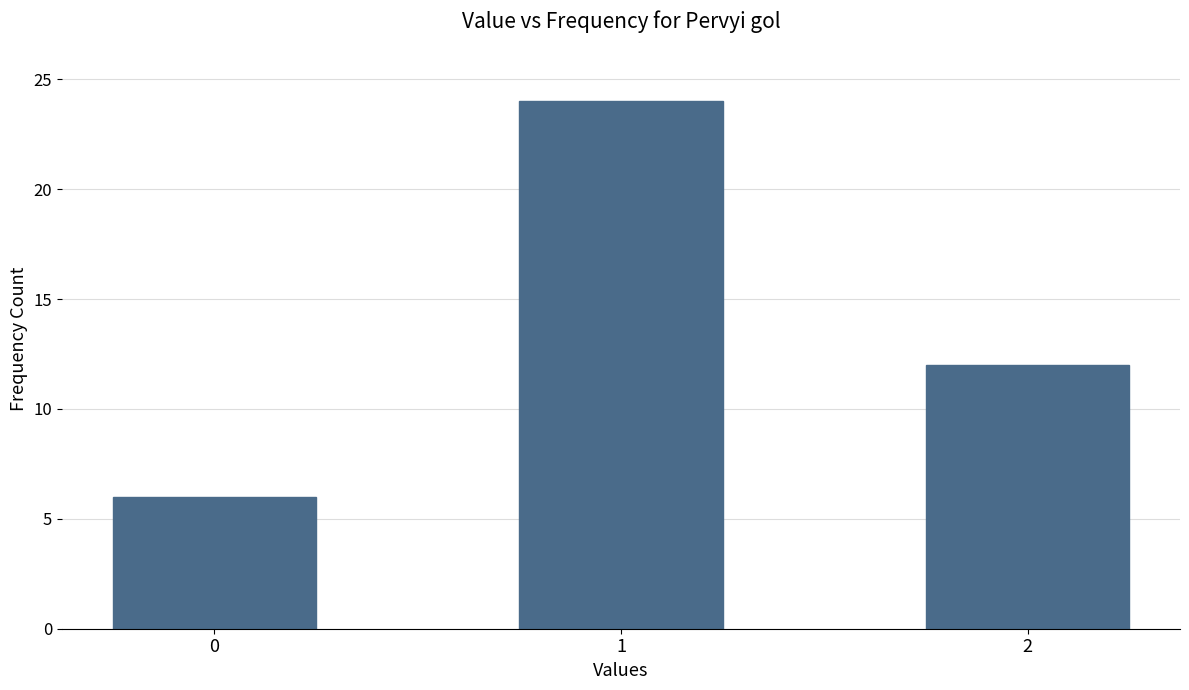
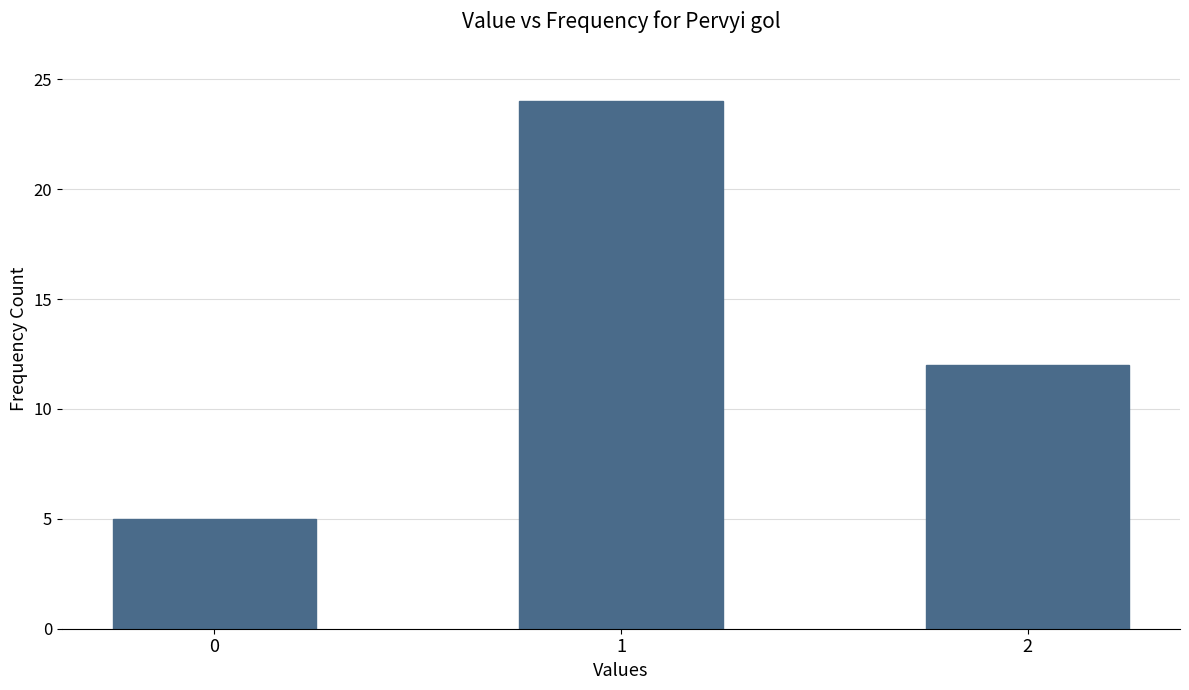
  {
-   "0": 6,
+   "0": 5,
    "1": 24,
    "2": 12
  }
